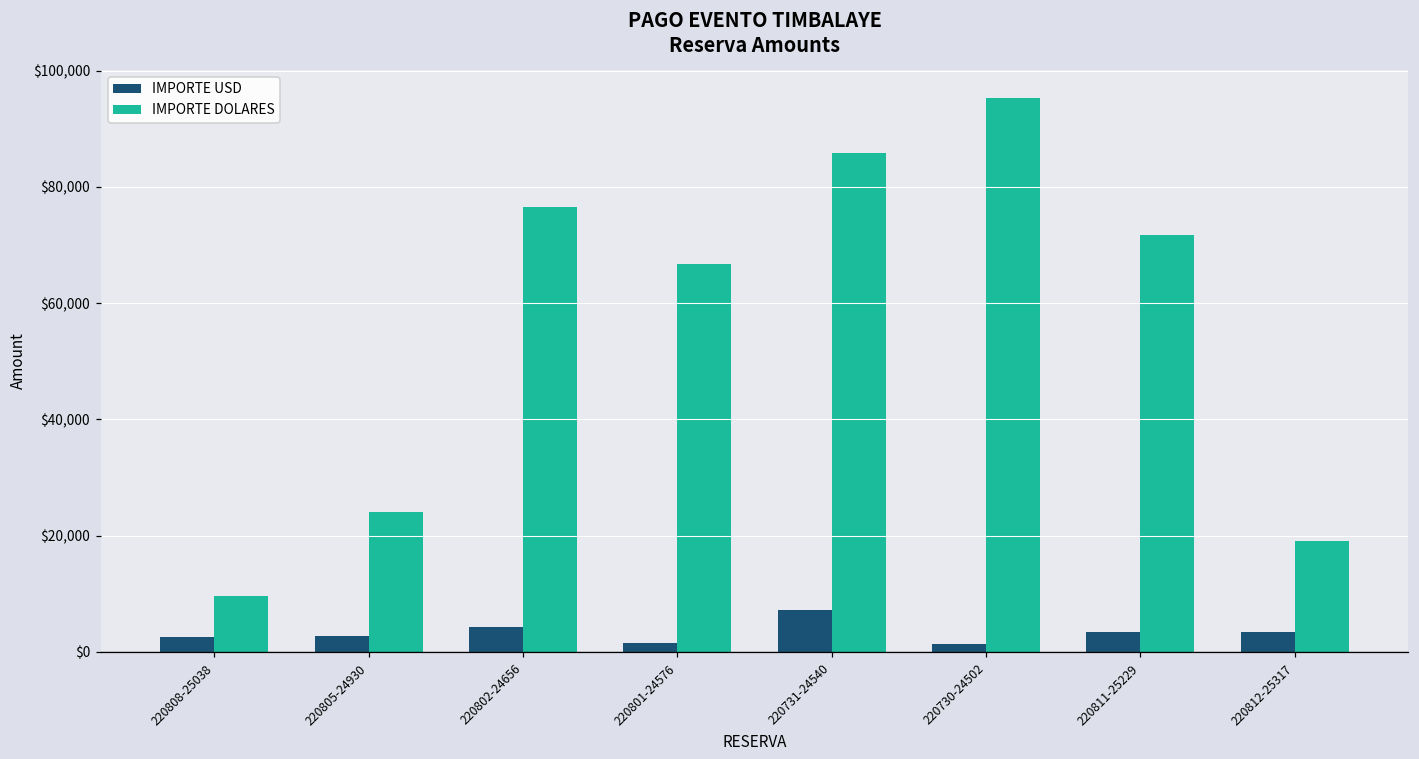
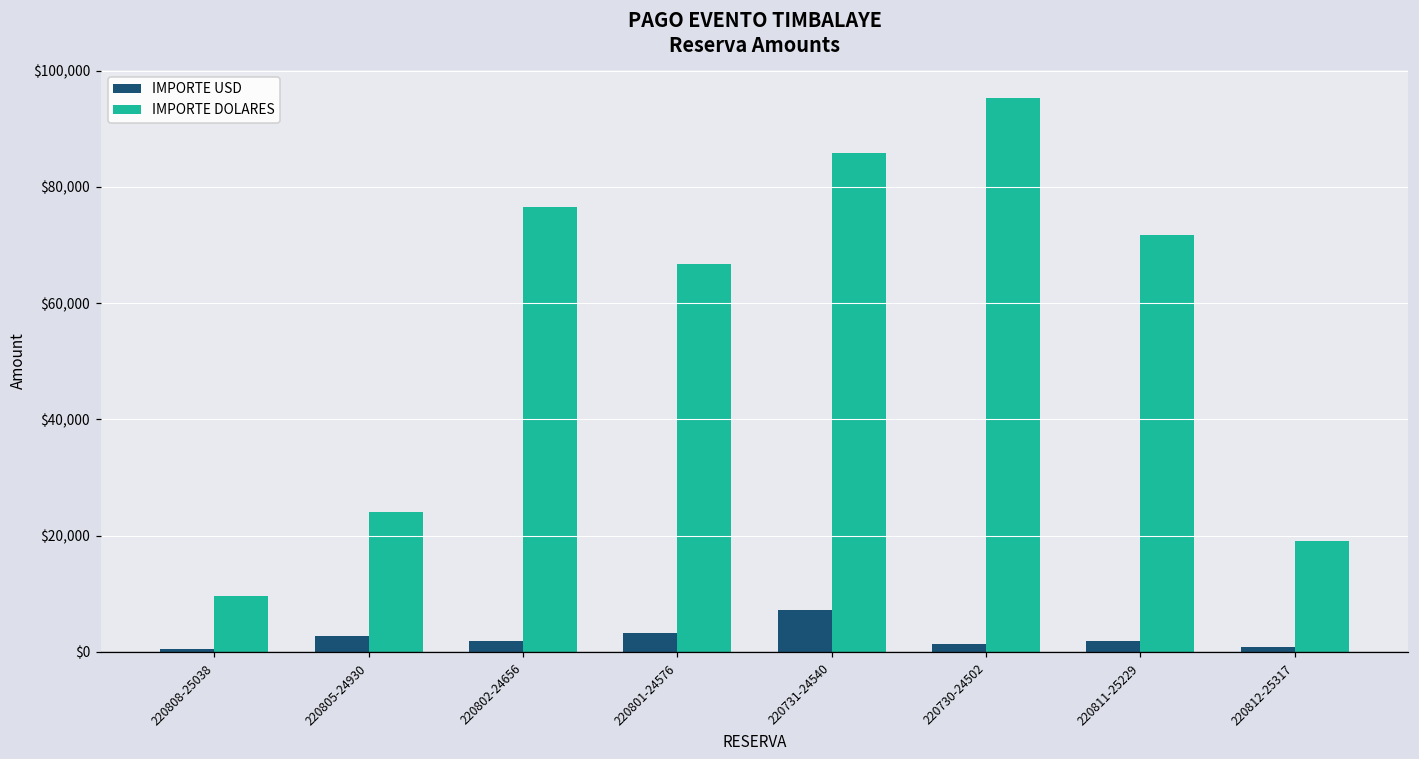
  {
    "IMPORTE USD": {
-     "220808-25038": "$3,000",
+     "220808-25038": "$0",
      "220805-24930": "$3,000",
-     "220802-24656": "$4,000",
-     "220801-24576": "$2,000",
+     "220802-24656": "$2,000",
+     "220801-24576": "$3,000",
      "220731-24540": "$7,000",
      "220730-24502": "$1,000",
-     "220811-25229": "$3,000",
-     "220812-25317": "$3,000"
+     "220811-25229": "$2,000",
+     "220812-25317": "$1,000"
    },
    "IMPORTE DOLARES": {
      "220808-25038": "$10,000",
      "220805-24930": "$24,000",
      "220802-24656": "$76,000",
      "220801-24576": "$67,000",
      "220731-24540": "$86,000",
      "220730-24502": "$95,000",
      "220811-25229": "$72,000",
      "220812-25317": "$19,000"
    }
  }
